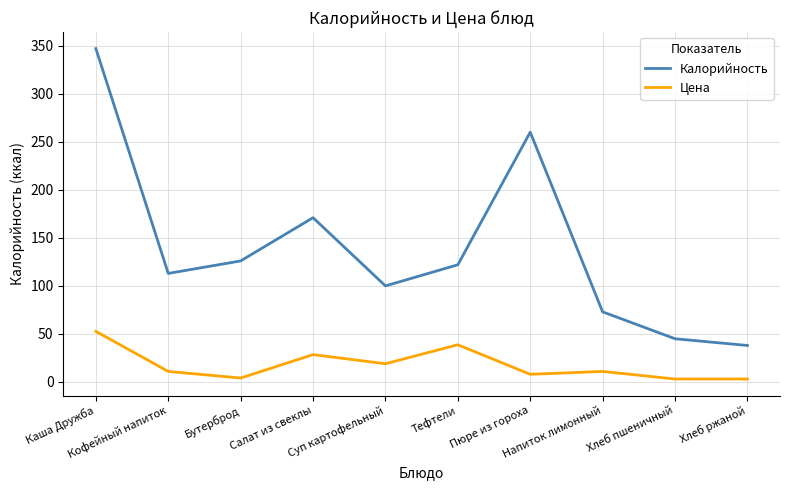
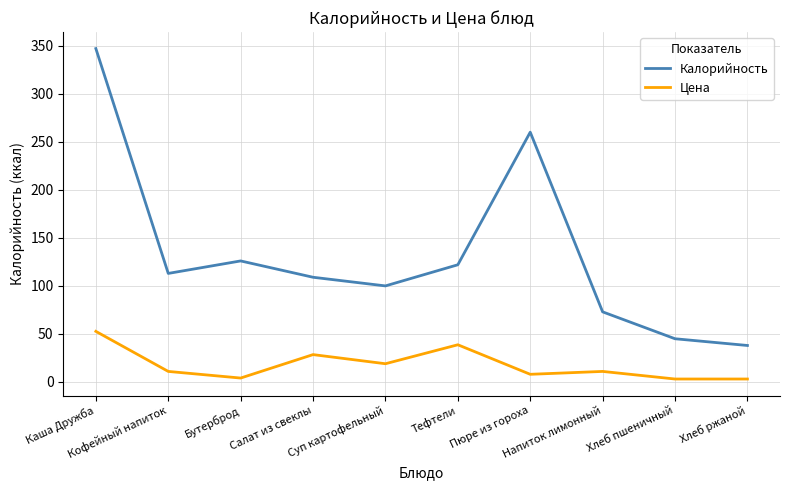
  {
    "Калорийность": {
      "Каша Дружба": 350,
      "Кофейный напиток": 110,
      "Бутерброд": 130,
-     "Салат из свеклы": 170,
+     "Салат из свеклы": 110,
      "Суп картофельный": 100,
      "Тефтели": 120,
      "Пюре из гороха": 260,
      "Напиток лимонный": 70,
      "Хлеб пшеничный": 50,
      "Хлеб ржаной": 40
    },
    "Цена": {
      "Каша Дружба": 50,
      "Кофейный напиток": 10,
      "Бутерброд": 0,
      "Салат из свеклы": 30,
      "Суп картофельный": 20,
      "Тефтели": 40,
      "Пюре из гороха": 10,
      "Напиток лимонный": 10,
      "Хлеб пшеничный": 0,
      "Хлеб ржаной": 0
    }
  }
